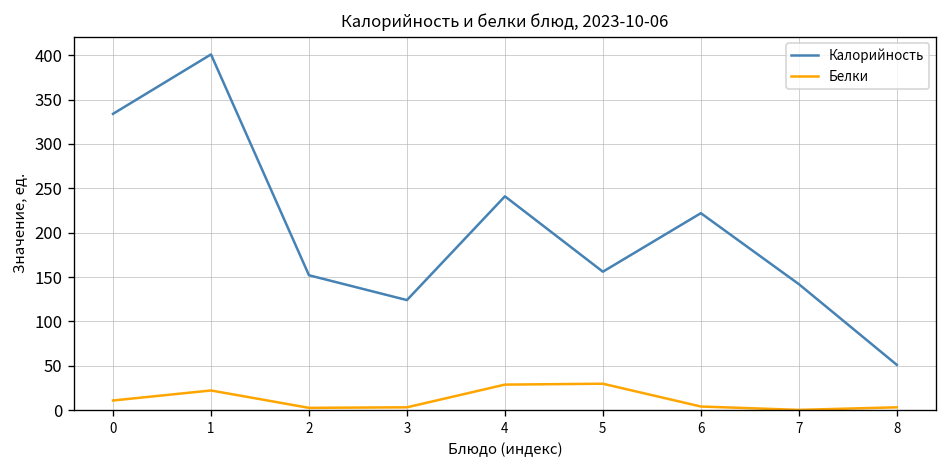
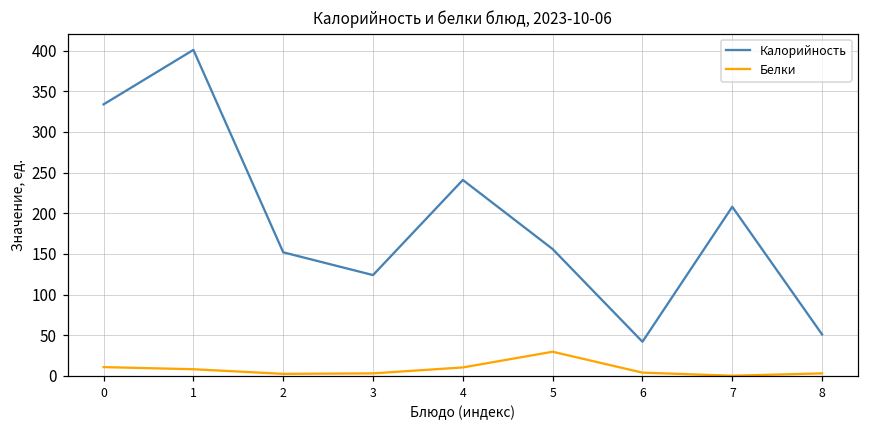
  {
    "Калорийность": {
      "0": 330,
      "1": 400,
      "2": 150,
      "3": 120,
      "4": 240,
      "5": 160,
-     "6": 220,
-     "7": 140,
+     "6": 40,
+     "7": 210,
      "8": 50
    },
    "Белки": {
      "0": 10,
-     "1": 20,
+     "1": 10,
      "2": 0,
      "3": 0,
-     "4": 30,
+     "4": 10,
      "5": 30,
      "6": 0,
      "7": 0,
      "8": 0
    }
  }
